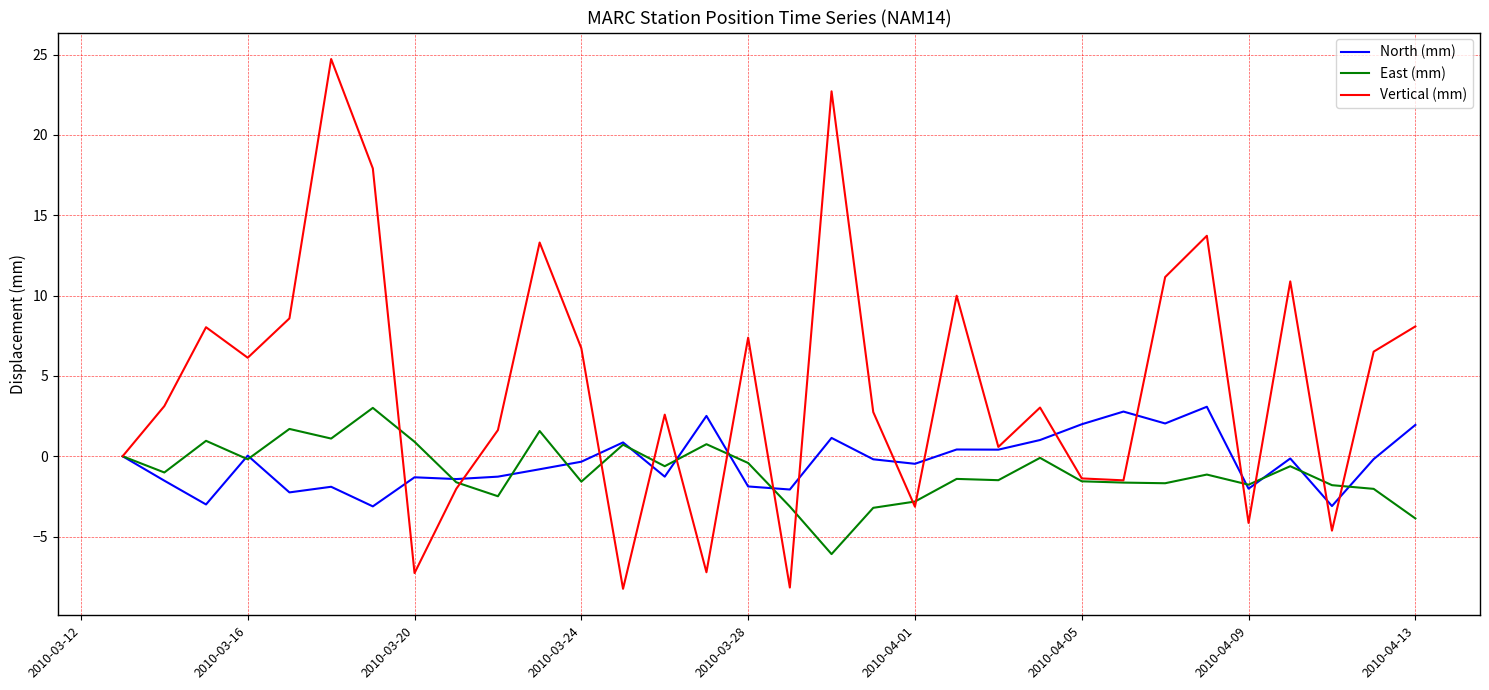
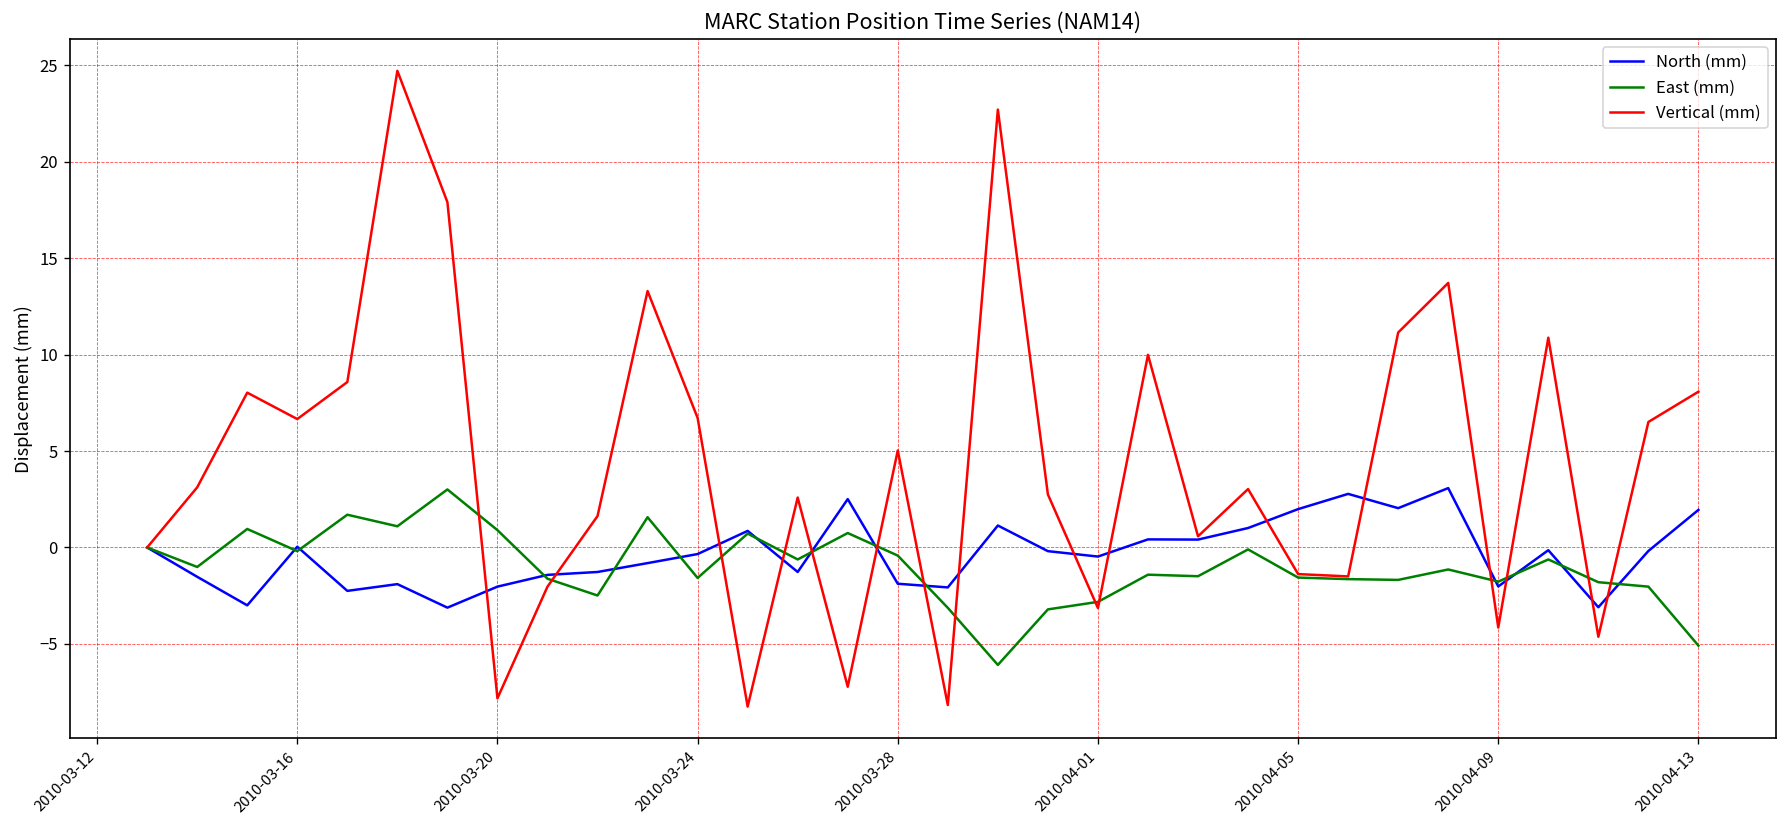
  {
    "North (mm)": {
      "2010-03-16": 0.0,
-     "2010-03-20": -1.3,
+     "2010-03-20": -2.0,
      "2010-03-24": -0.3,
      "2010-03-28": -1.9,
      "2010-04-01": -0.5,
      "2010-04-05": 2.0,
      "2010-04-09": -2.0,
      "2010-04-13": 2.0
    },
    "East (mm)": {
      "2010-03-16": -0.2,
      "2010-03-20": 0.9,
      "2010-03-24": -1.6,
      "2010-03-28": -0.4,
      "2010-04-01": -2.8,
      "2010-04-05": -1.6,
      "2010-04-09": -1.8,
-     "2010-04-13": -3.9
+     "2010-04-13": -5.1
    },
    "Vertical (mm)": {
-     "2010-03-16": 6.1,
-     "2010-03-20": -7.3,
+     "2010-03-16": 6.7,
+     "2010-03-20": -7.8,
      "2010-03-24": 6.7,
-     "2010-03-28": 7.4,
+     "2010-03-28": 5.0,
      "2010-04-01": -3.1,
      "2010-04-05": -1.4,
      "2010-04-09": -4.2,
      "2010-04-13": 8.1
    }
  }
